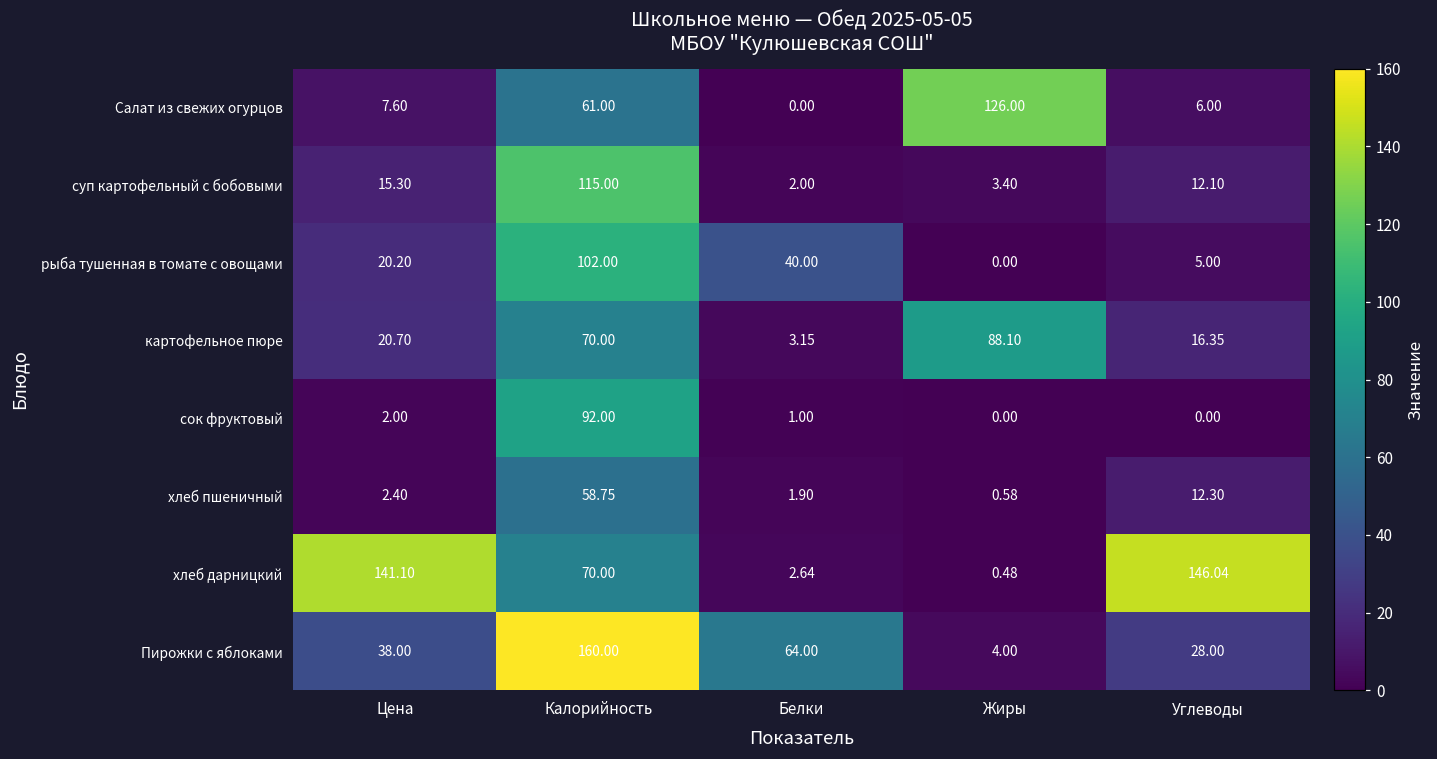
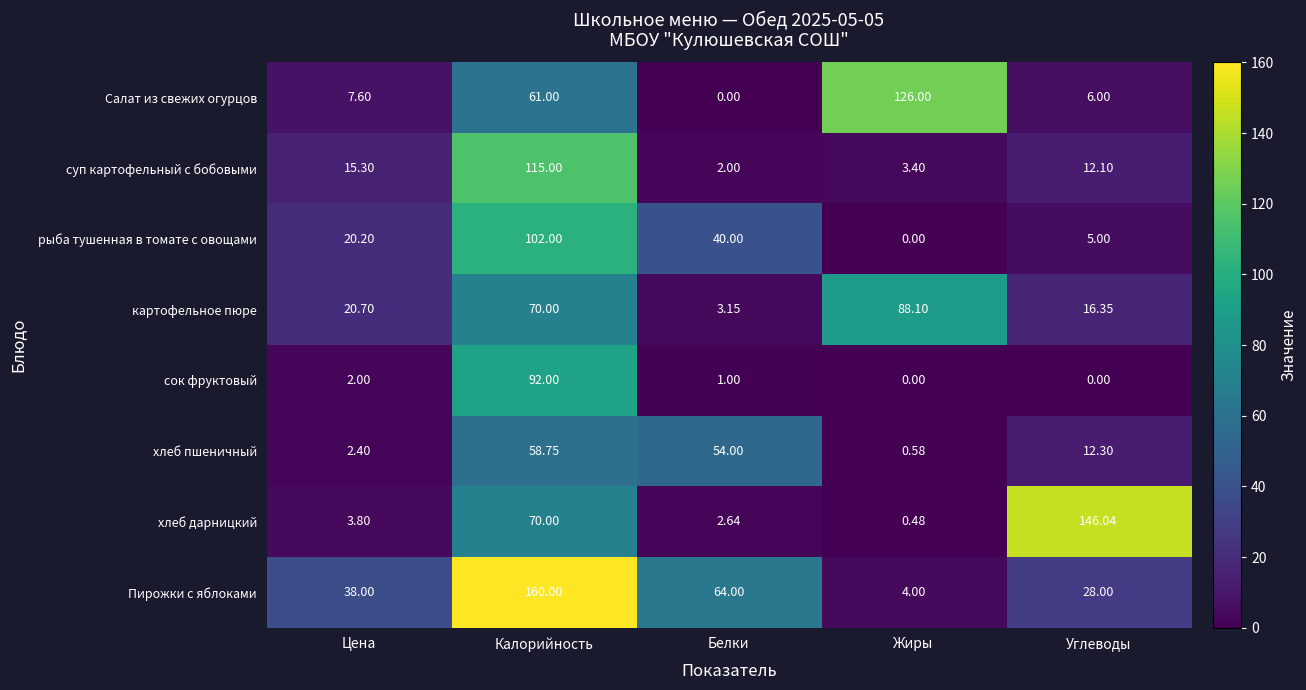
  {
    "Салат из свежих огурцов": {
      "Цена": 7.60,
      "Калорийность": 61.00,
      "Белки": 0.00,
      "Жиры": 126.00,
      "Углеводы": 6.00
    },
    "суп картофельный с бобовыми": {
      "Цена": 15.30,
      "Калорийность": 115.00,
      "Белки": 2.00,
      "Жиры": 3.40,
      "Углеводы": 12.10
    },
    "рыба тушенная в томате с овощами": {
      "Цена": 20.20,
      "Калорийность": 102.00,
      "Белки": 40.00,
      "Жиры": 0.00,
      "Углеводы": 5.00
    },
    "картофельное пюре": {
      "Цена": 20.70,
      "Калорийность": 70.00,
      "Белки": 3.15,
      "Жиры": 88.10,
      "Углеводы": 16.35
    },
    "сок фруктовый": {
      "Цена": 2.00,
      "Калорийность": 92.00,
      "Белки": 1.00,
      "Жиры": 0.00,
      "Углеводы": 0.00
    },
    "хлеб пшеничный": {
      "Цена": 2.40,
      "Калорийность": 58.75,
-     "Белки": 1.90,
+     "Белки": 54.00,
      "Жиры": 0.58,
      "Углеводы": 12.30
    },
    "хлеб дарницкий": {
-     "Цена": 141.10,
+     "Цена": 3.80,
      "Калорийность": 70.00,
      "Белки": 2.64,
      "Жиры": 0.48,
      "Углеводы": 146.04
    },
    "Пирожки с яблоками": {
      "Цена": 38.00,
      "Калорийность": 160.00,
      "Белки": 64.00,
      "Жиры": 4.00,
      "Углеводы": 28.00
    }
  }
